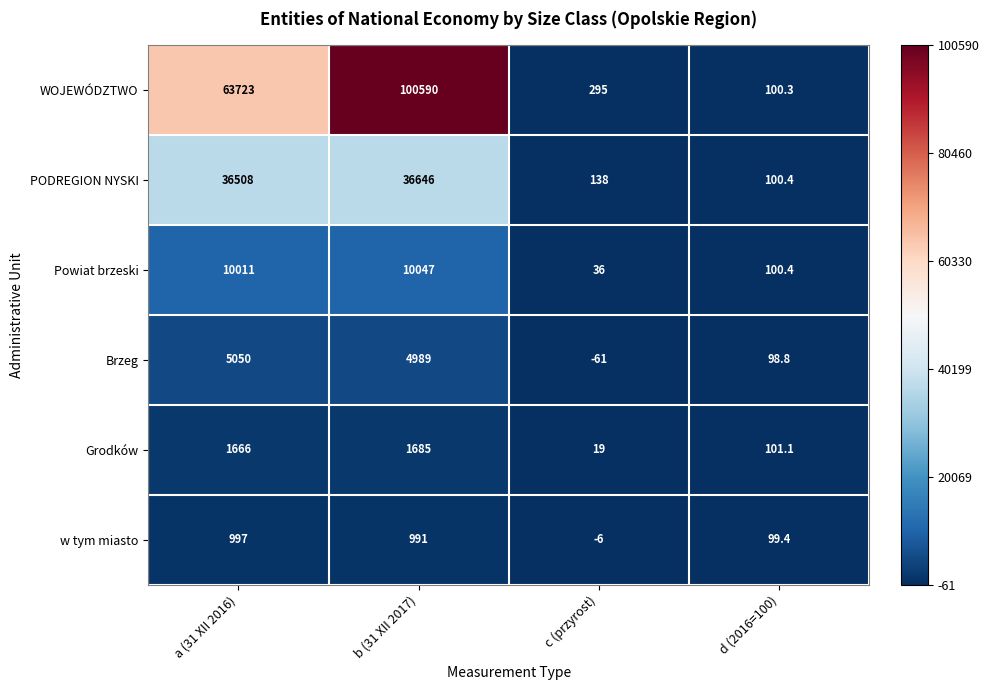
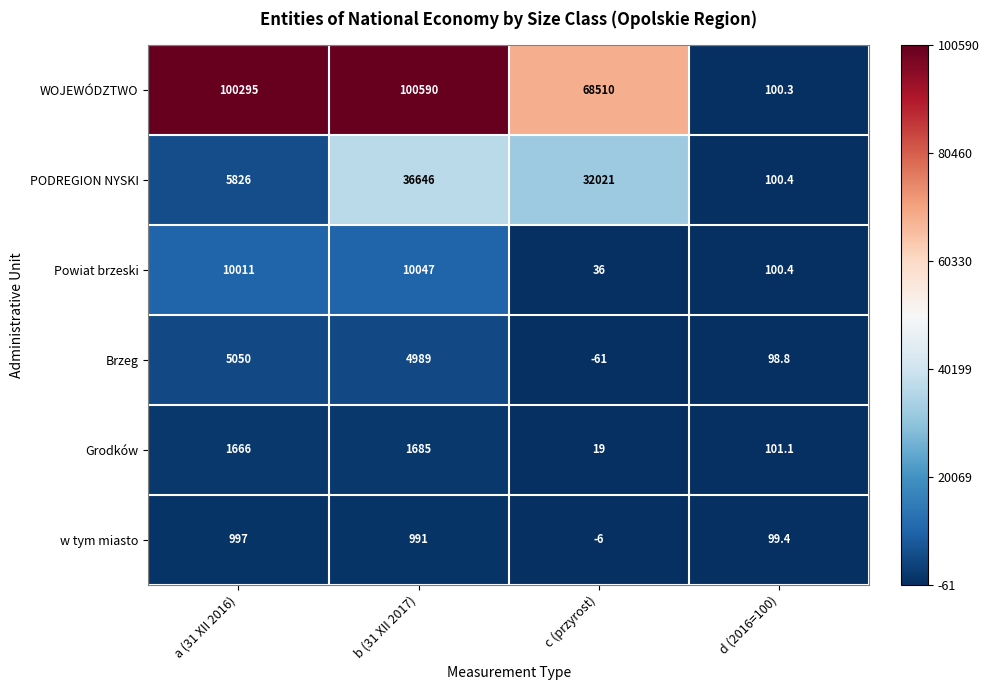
  {
    "WOJEWÓDZTWO": {
-     "a (31 XII 2016)": 63723,
+     "a (31 XII 2016)": 100295,
      "b (31 XII 2017)": 100590,
-     "c (przyrost)": 295,
+     "c (przyrost)": 68510,
      "d (2016=100)": 100.3
    },
    "PODREGION NYSKI": {
-     "a (31 XII 2016)": 36508,
+     "a (31 XII 2016)": 5826,
      "b (31 XII 2017)": 36646,
-     "c (przyrost)": 138,
+     "c (przyrost)": 32021,
      "d (2016=100)": 100.4
    },
    "Powiat brzeski": {
      "a (31 XII 2016)": 10011,
      "b (31 XII 2017)": 10047,
      "c (przyrost)": 36,
      "d (2016=100)": 100.4
    },
    "Brzeg": {
      "a (31 XII 2016)": 5050,
      "b (31 XII 2017)": 4989,
      "c (przyrost)": -61,
      "d (2016=100)": 98.8
    },
    "Grodków": {
      "a (31 XII 2016)": 1666,
      "b (31 XII 2017)": 1685,
      "c (przyrost)": 19,
      "d (2016=100)": 101.1
    },
    "w tym miasto": {
      "a (31 XII 2016)": 997,
      "b (31 XII 2017)": 991,
      "c (przyrost)": -6,
      "d (2016=100)": 99.4
    }
  }
